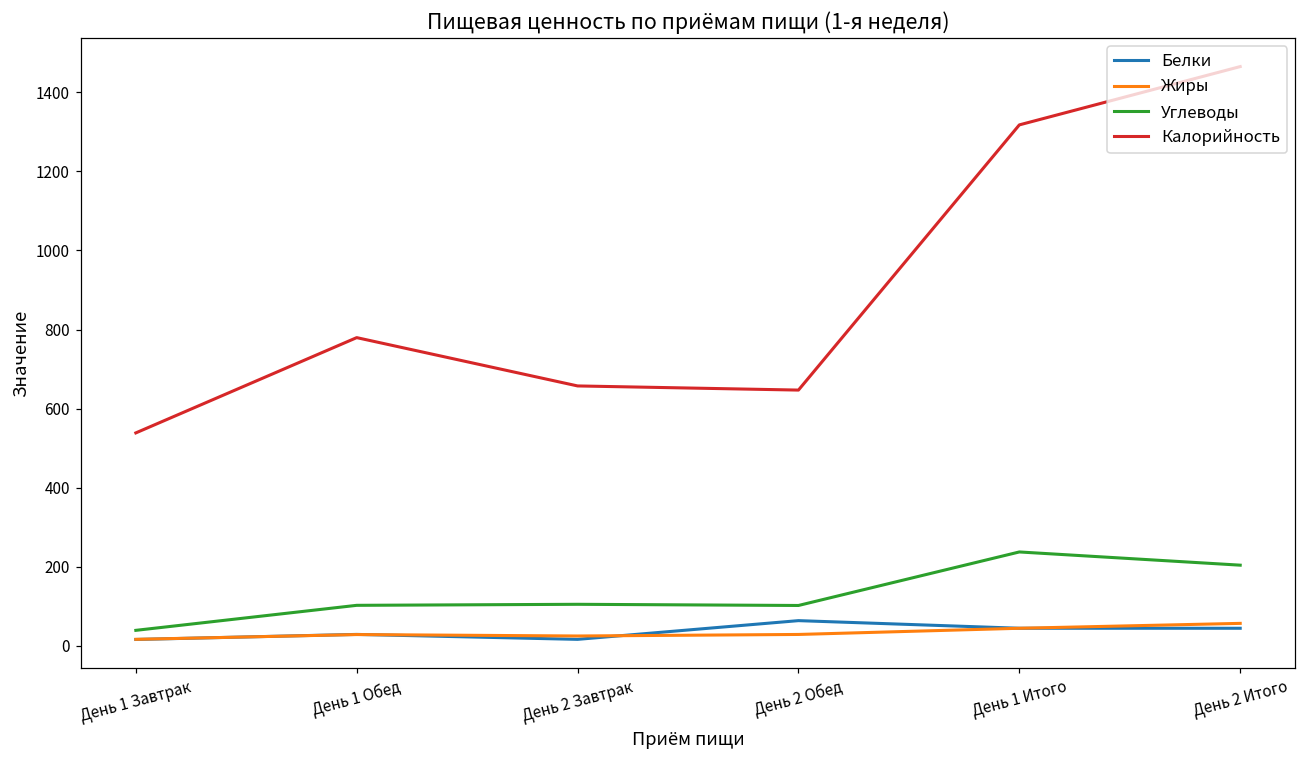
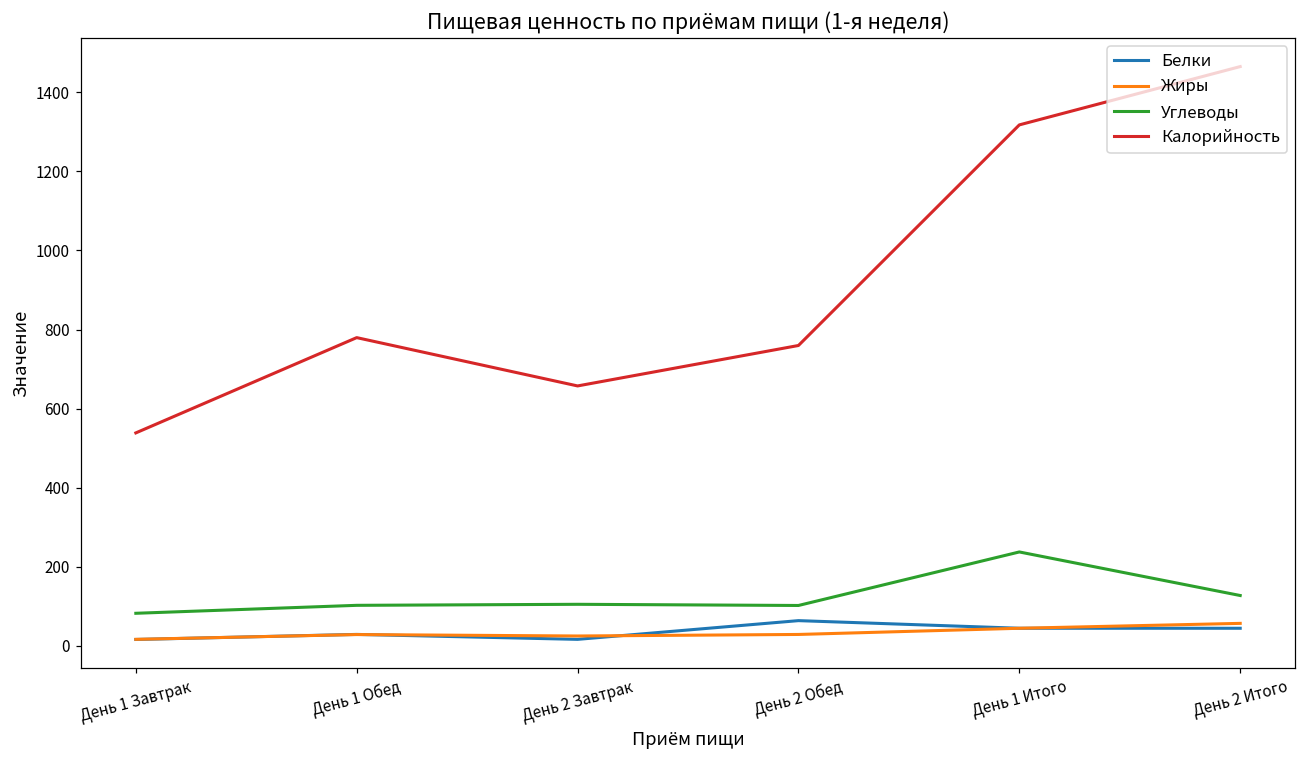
  {
    "Белки": {
      "День 2 Завтрак": 20,
      "День 2 Обед": 60,
      "День 2 Итого": 40
    },
    "Жиры": {
      "День 2 Завтрак": 20,
      "День 2 Обед": 30,
      "День 2 Итого": 60
    },
    "Углеводы": {
-     "День 1 Завтрак": 40,
+     "День 1 Завтрак": 80,
      "День 1 Обед": 100,
      "День 2 Завтрак": 100,
      "День 2 Обед": 100,
      "День 1 Итого": 240,
-     "День 2 Итого": 200
+     "День 2 Итого": 130
    },
    "Калорийность": {
      "День 1 Завтрак": 540,
      "День 1 Обед": 780,
      "День 2 Завтрак": 660,
-     "День 2 Обед": 650,
+     "День 2 Обед": 760,
      "День 1 Итого": 1320
    }
  }
